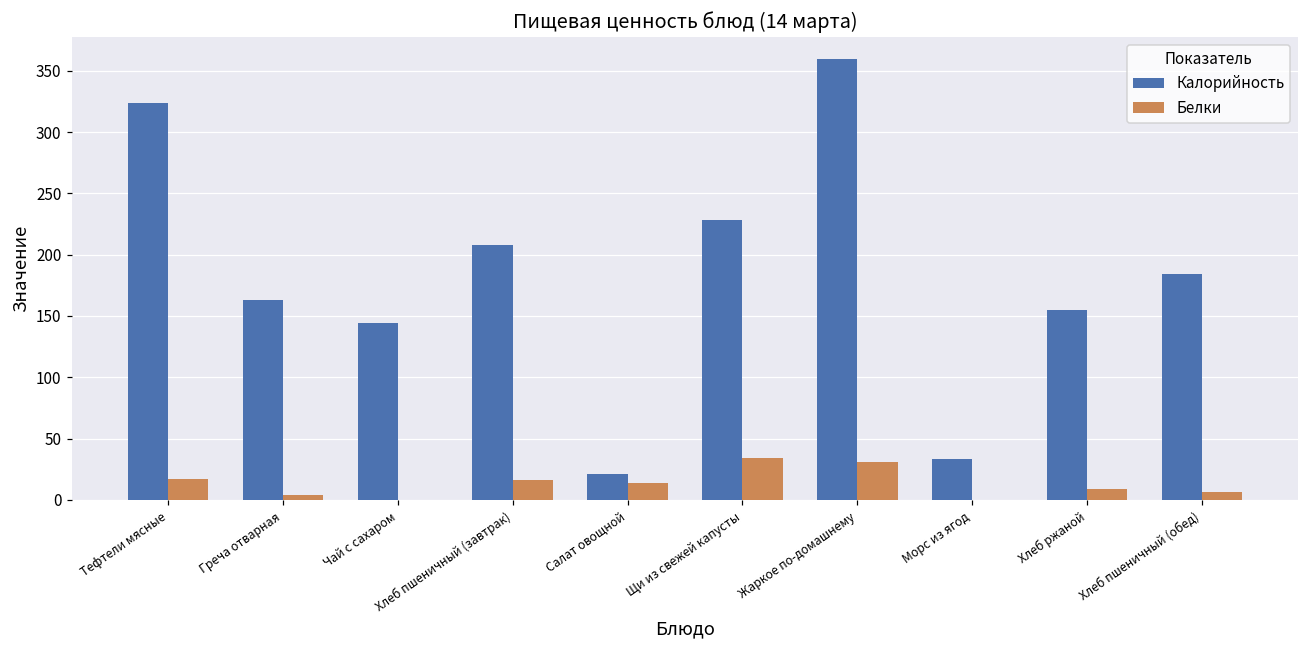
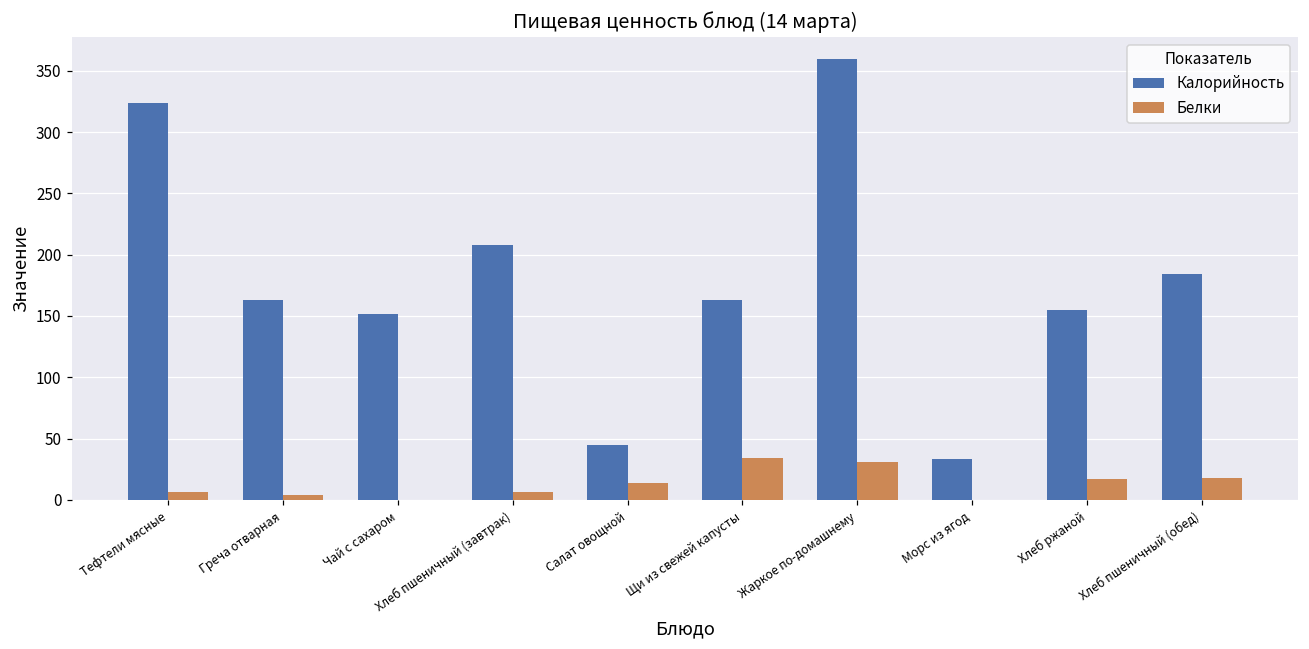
  {
    "Калорийность": {
      "Тефтели мясные": 324,
      "Греча отварная": 163,
-     "Чай с сахаром": 144,
+     "Чай с сахаром": 152,
      "Хлеб пшеничный (завтрак)": 208,
-     "Салат овощной": 21,
-     "Щи из свежей капусты": 229,
+     "Салат овощной": 45,
+     "Щи из свежей капусты": 163,
      "Жаркое по-домашнему": 360,
      "Морс из ягод": 34,
      "Хлеб ржаной": 155,
      "Хлеб пшеничный (обед)": 184
    },
    "Белки": {
-     "Тефтели мясные": 17,
+     "Тефтели мясные": 7,
      "Греча отварная": 4,
-     "Хлеб пшеничный (завтрак)": 16,
+     "Хлеб пшеничный (завтрак)": 6,
      "Салат овощной": 14,
      "Щи из свежей капусты": 34,
      "Жаркое по-домашнему": 31,
      "Морс из ягод": 0,
-     "Хлеб ржаной": 9,
-     "Хлеб пшеничный (обед)": 6
+     "Хлеб ржаной": 17,
+     "Хлеб пшеничный (обед)": 18
    }
  }
